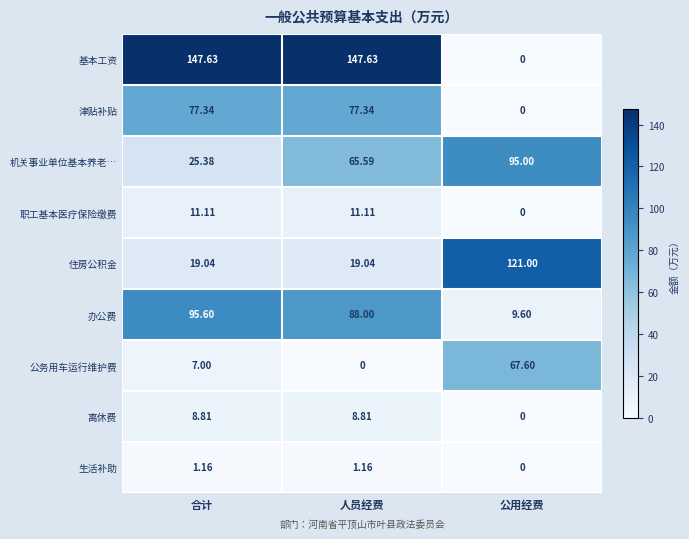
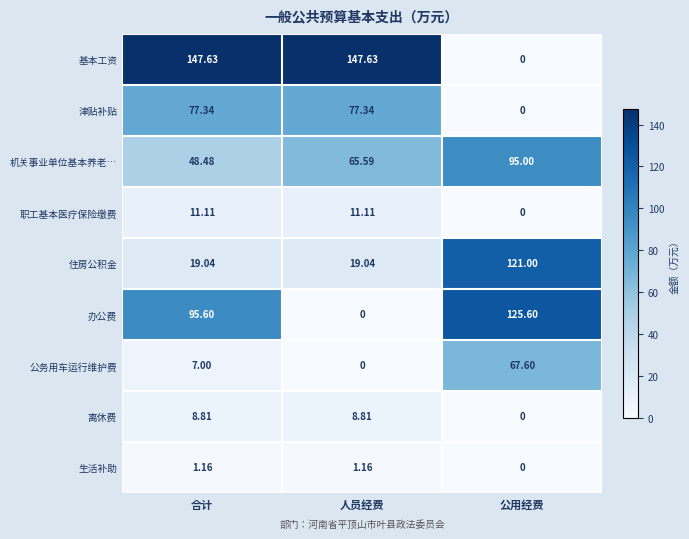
  {
    "基本工资": {
      "合计": 147.63,
      "人员经费": 147.63,
      "公用经费": 0
    },
    "津贴补贴": {
      "合计": 77.34,
      "人员经费": 77.34,
      "公用经费": 0
    },
    "机关事业单位基本养老…": {
-     "合计": 25.38,
+     "合计": 48.48,
      "人员经费": 65.59,
      "公用经费": 95.00
    },
    "职工基本医疗保险缴费": {
      "合计": 11.11,
      "人员经费": 11.11,
      "公用经费": 0
    },
    "住房公积金": {
      "合计": 19.04,
      "人员经费": 19.04,
      "公用经费": 121.00
    },
    "办公费": {
      "合计": 95.60,
-     "人员经费": 88.00,
-     "公用经费": 9.60
+     "人员经费": 0,
+     "公用经费": 125.60
    },
    "公务用车运行维护费": {
      "合计": 7.00,
      "人员经费": 0,
      "公用经费": 67.60
    },
    "离休费": {
      "合计": 8.81,
      "人员经费": 8.81,
      "公用经费": 0
    },
    "生活补助": {
      "合计": 1.16,
      "人员经费": 1.16,
      "公用经费": 0
    }
  }
